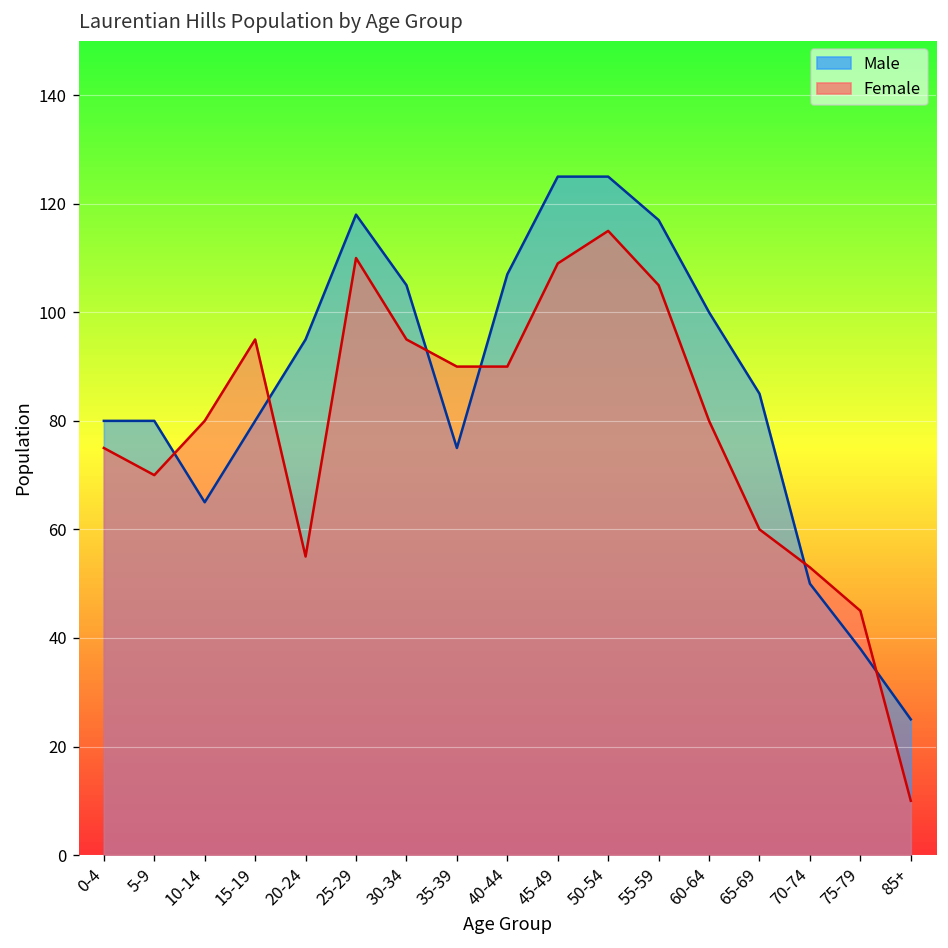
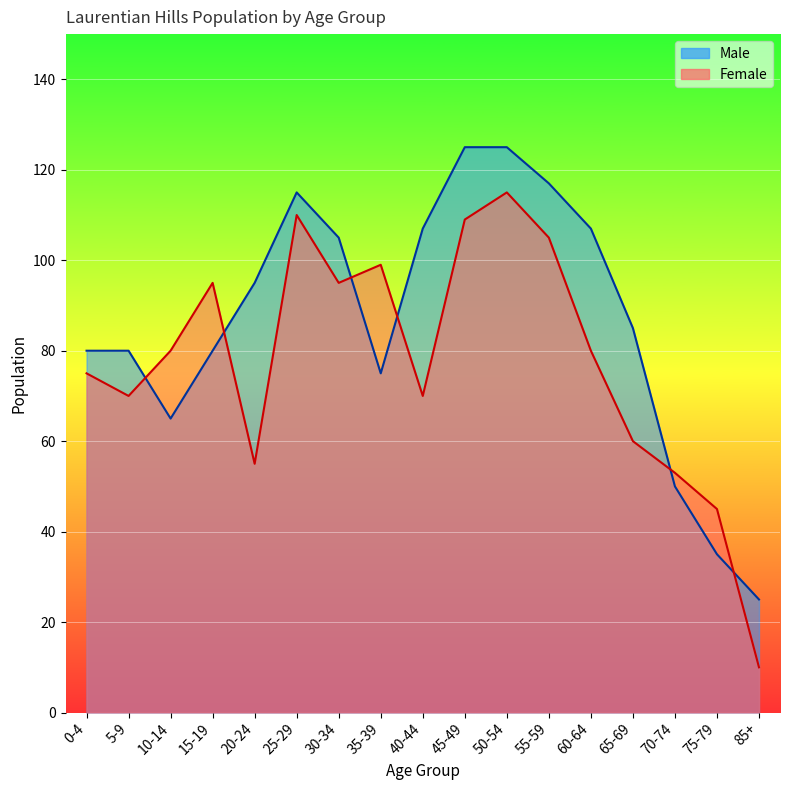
  {
    "Male": {
      "0-4": 80,
      "5-9": 80,
      "10-14": 65,
      "15-19": 80,
      "20-24": 95,
-     "25-29": 118,
+     "25-29": 115,
      "30-34": 105,
      "35-39": 75,
      "40-44": 107,
      "45-49": 125,
      "50-54": 125,
      "55-59": 117,
-     "60-64": 100,
+     "60-64": 107,
      "65-69": 85,
      "70-74": 50,
-     "75-79": 38,
+     "75-79": 35,
      "85+": 25
    },
    "Female": {
      "0-4": 75,
      "5-9": 70,
      "10-14": 80,
      "15-19": 95,
      "20-24": 55,
      "25-29": 110,
      "30-34": 95,
-     "35-39": 90,
-     "40-44": 90,
+     "35-39": 99,
+     "40-44": 70,
      "45-49": 109,
      "50-54": 115,
      "55-59": 105,
      "60-64": 80,
      "65-69": 60,
      "70-74": 53,
      "75-79": 45,
      "85+": 10
    }
  }
